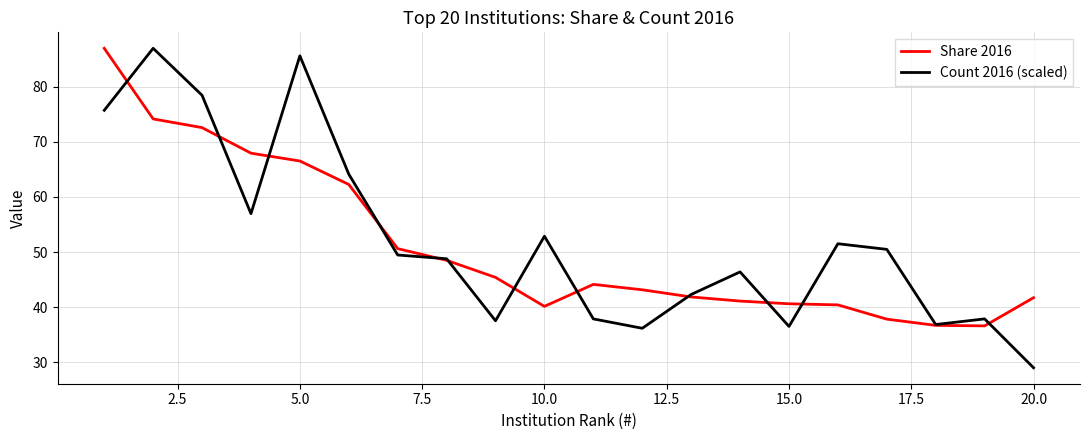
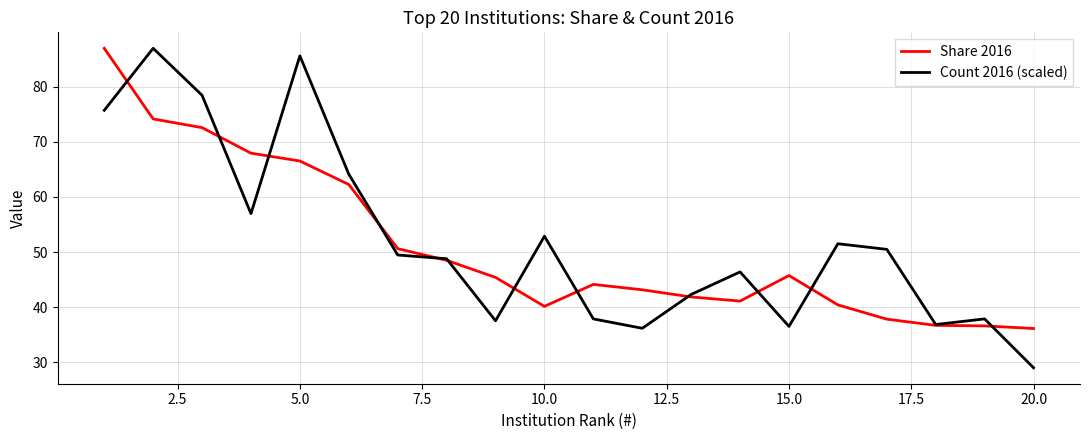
  {
    "Share 2016": {
      "5.0": 67,
      "10.0": 40,
-     "15.0": 41,
-     "20.0": 42
+     "15.0": 46,
+     "20.0": 36
    },
    "Count 2016 (scaled)": {
      "5.0": 86,
      "10.0": 53,
      "15.0": 37,
      "20.0": 29
    }
  }
